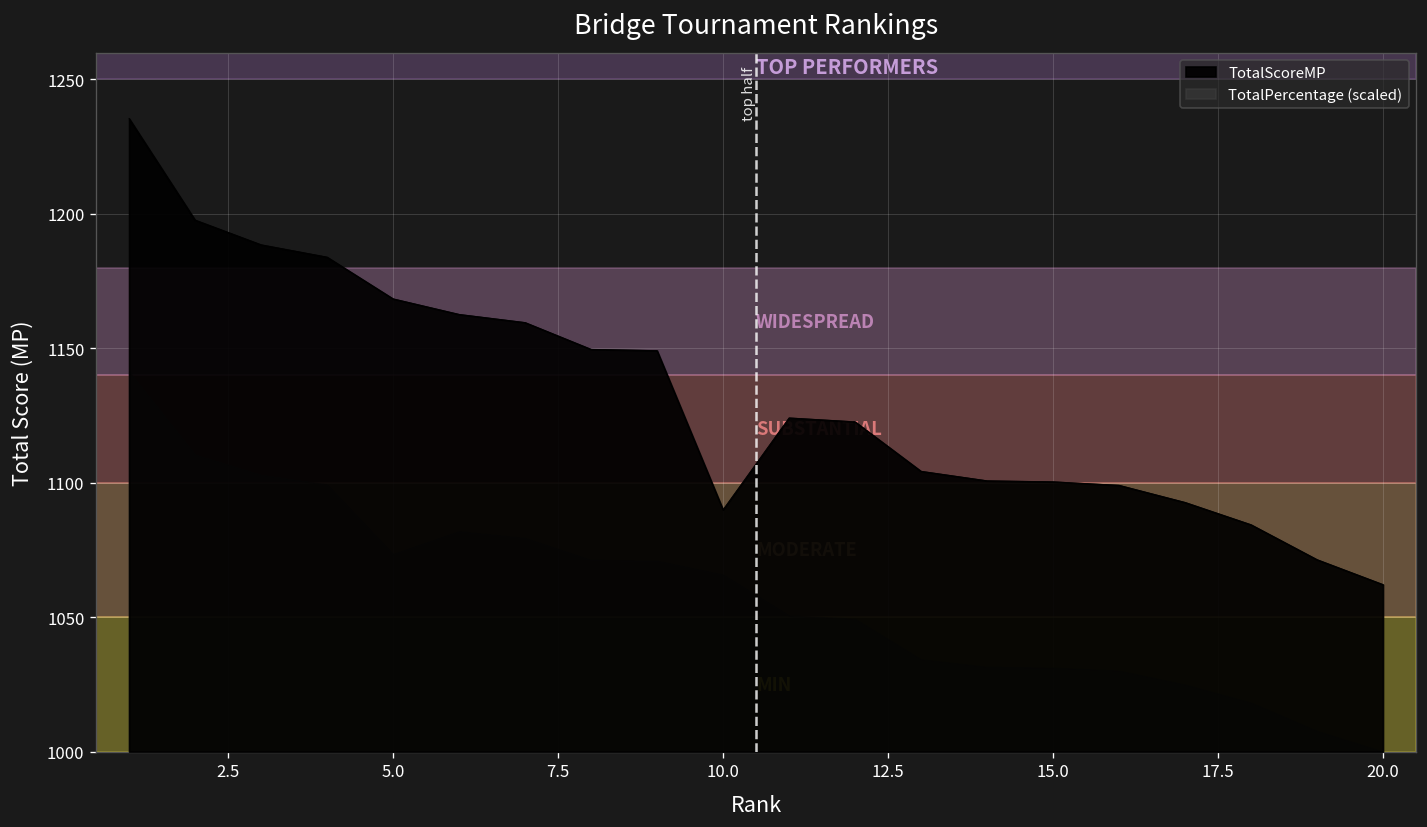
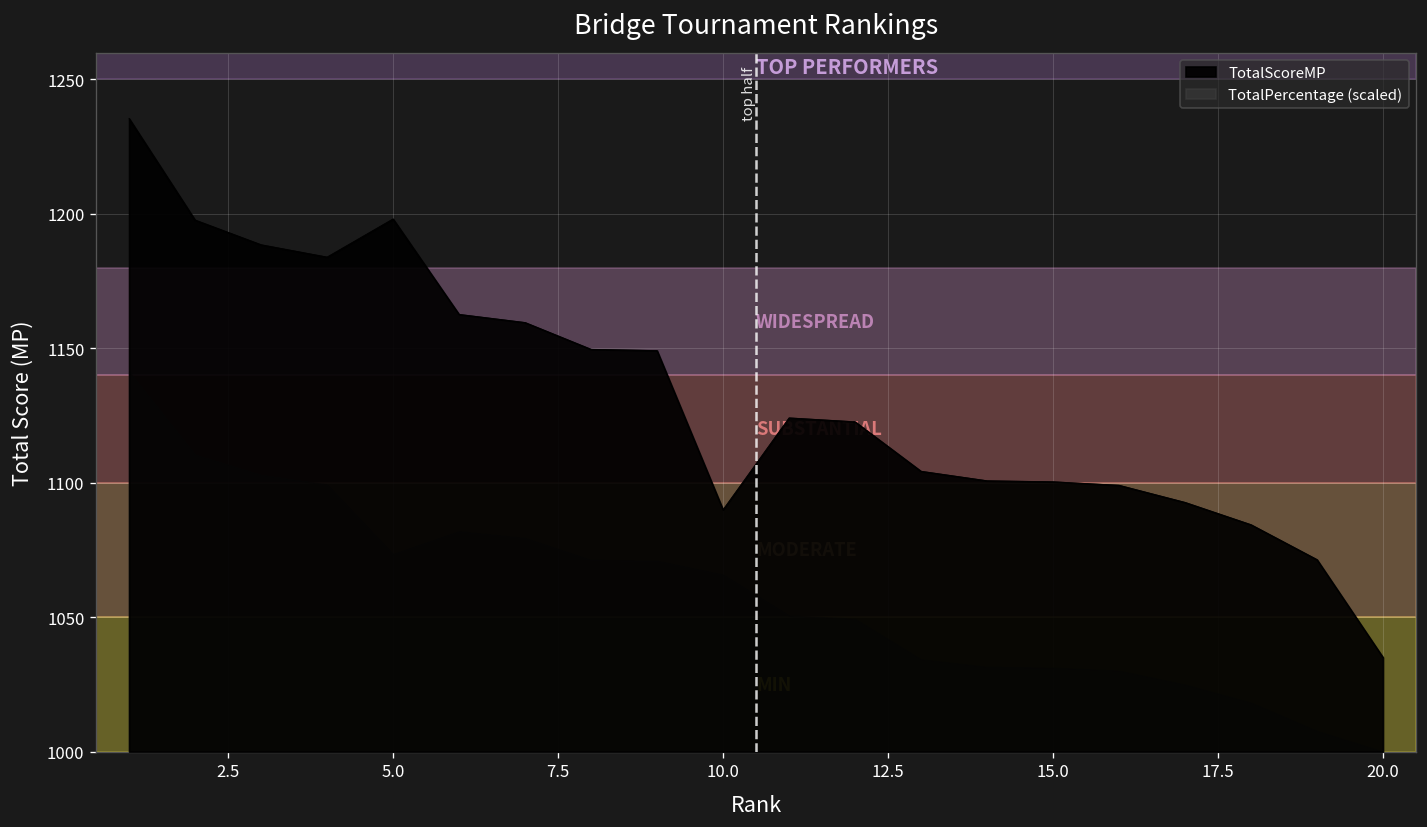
  {
    "TotalScoreMP": {
-     "5.0": 1168,
+     "5.0": 1198,
      "10.0": 1090,
      "15.0": 1100,
-     "20.0": 1062
+     "20.0": 1035
    },
    "TotalPercentage (scaled)": {
      "5.0": 1073,
      "10.0": 1066,
      "15.0": 1031,
      "20.0": 0
    }
  }
